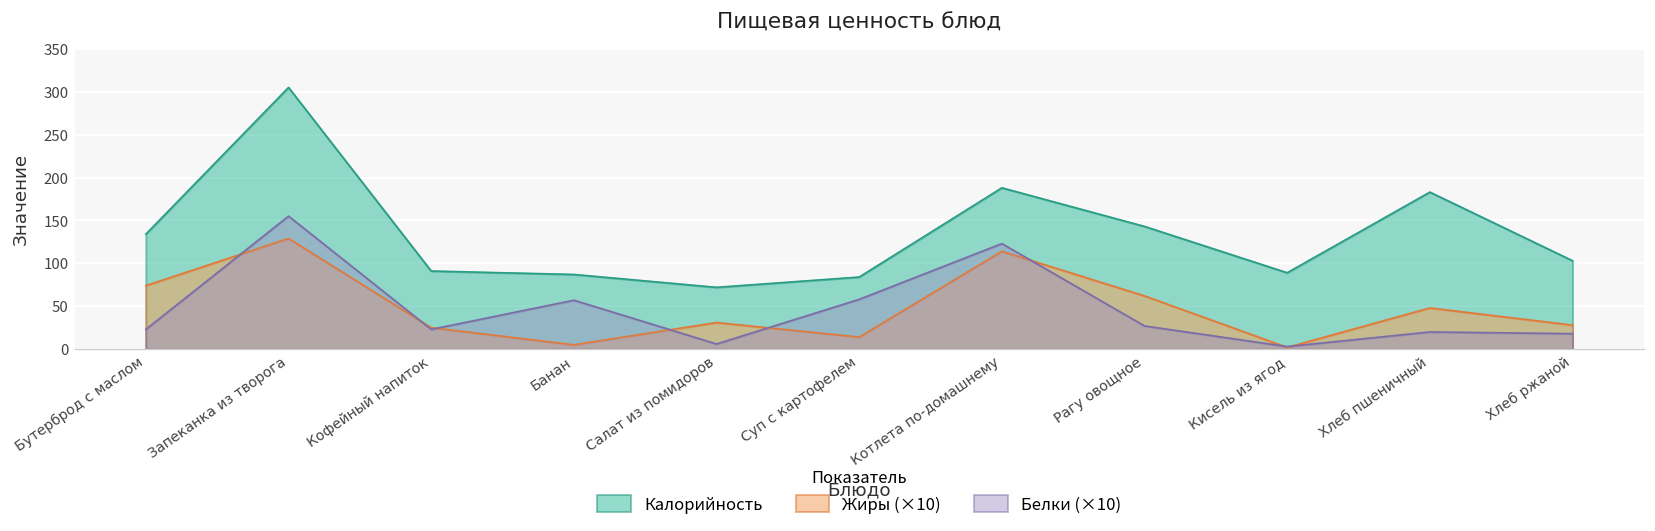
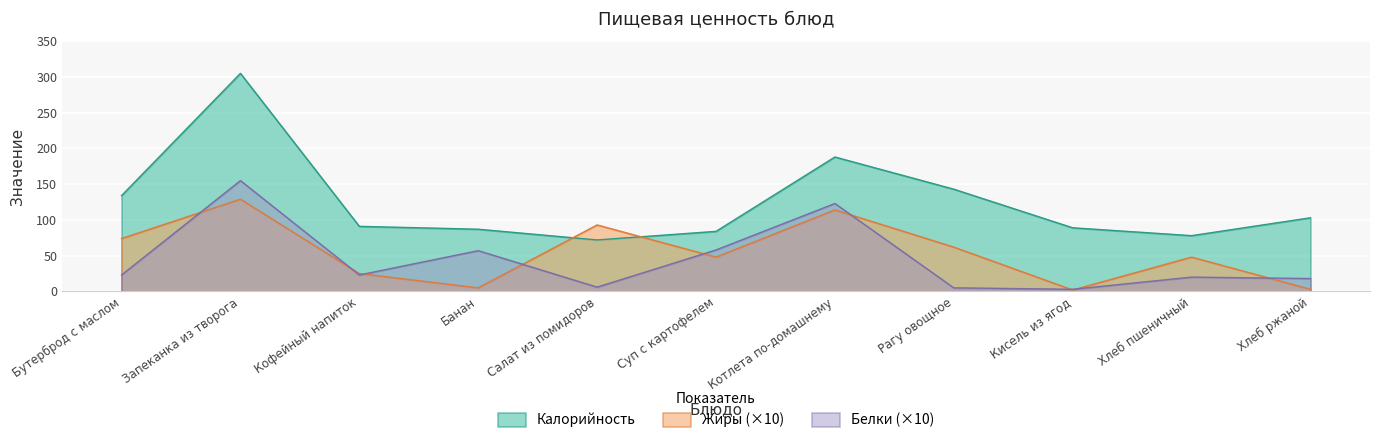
  {
    "Калорийность": {
      "Бутерброд с маслом": 130,
      "Запеканка из творога": 310,
      "Кофейный напиток": 90,
      "Банан": 90,
      "Салат из помидоров": 70,
      "Суп с картофелем": 80,
      "Котлета по-домашнему": 190,
      "Рагу овощное": 140,
      "Кисель из ягод": 90,
-     "Хлеб пшеничный": 180,
+     "Хлеб пшеничный": 80,
      "Хлеб ржаной": 100
    },
    "Жиры (×10)": {
      "Бутерброд с маслом": 70,
      "Запеканка из творога": 130,
      "Банан": 10,
-     "Салат из помидоров": 30,
-     "Суп с картофелем": 10,
+     "Салат из помидоров": 90,
+     "Суп с картофелем": 50,
      "Котлета по-домашнему": 110,
      "Рагу овощное": 60,
      "Хлеб пшеничный": 50,
-     "Хлеб ржаной": 30
+     "Хлеб ржаной": 0
    },
    "Белки (×10)": {
      "Бутерброд с маслом": 20,
      "Запеканка из творога": 160,
      "Банан": 60,
      "Салат из помидоров": 10,
      "Суп с картофелем": 60,
      "Котлета по-домашнему": 120,
-     "Рагу овощное": 30,
+     "Рагу овощное": 10,
      "Хлеб пшеничный": 20,
      "Хлеб ржаной": 20
    }
  }
